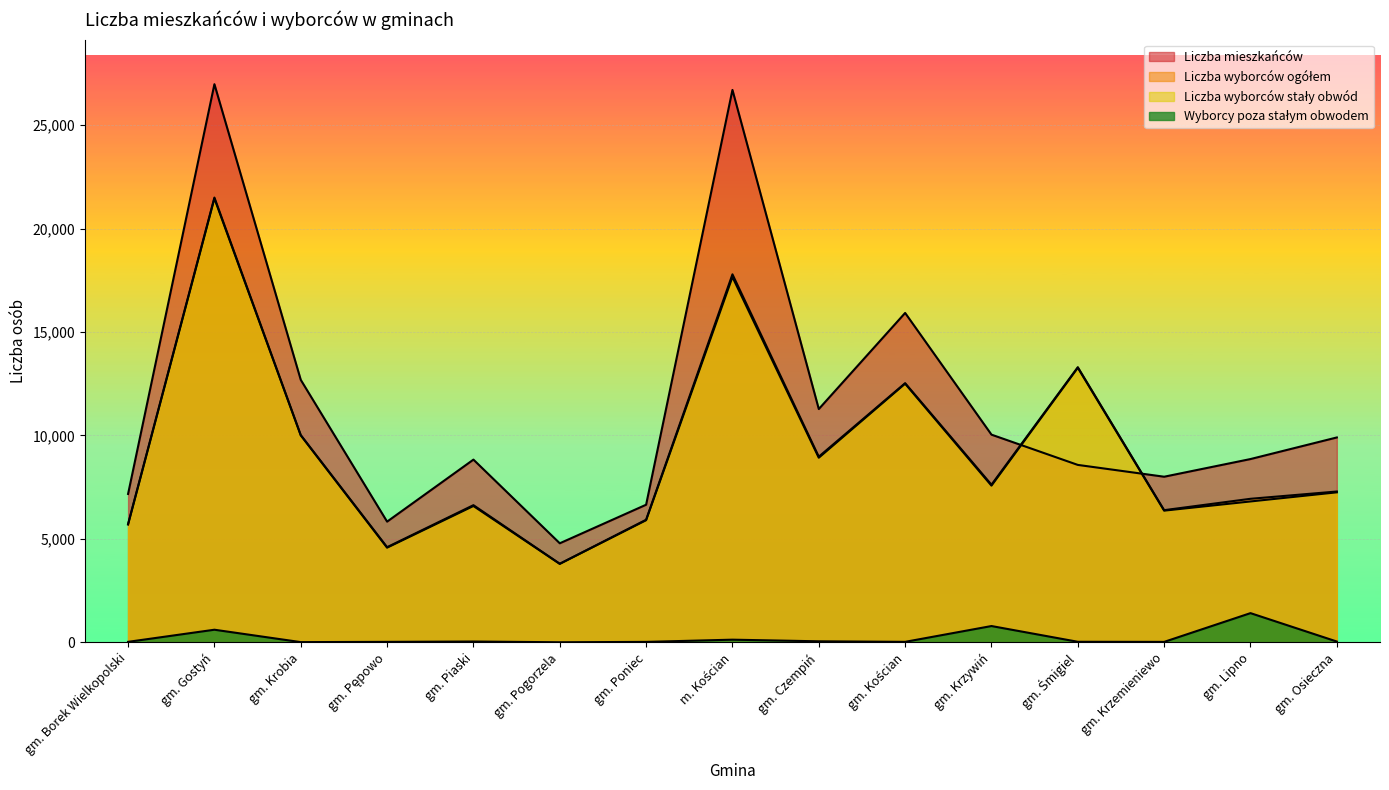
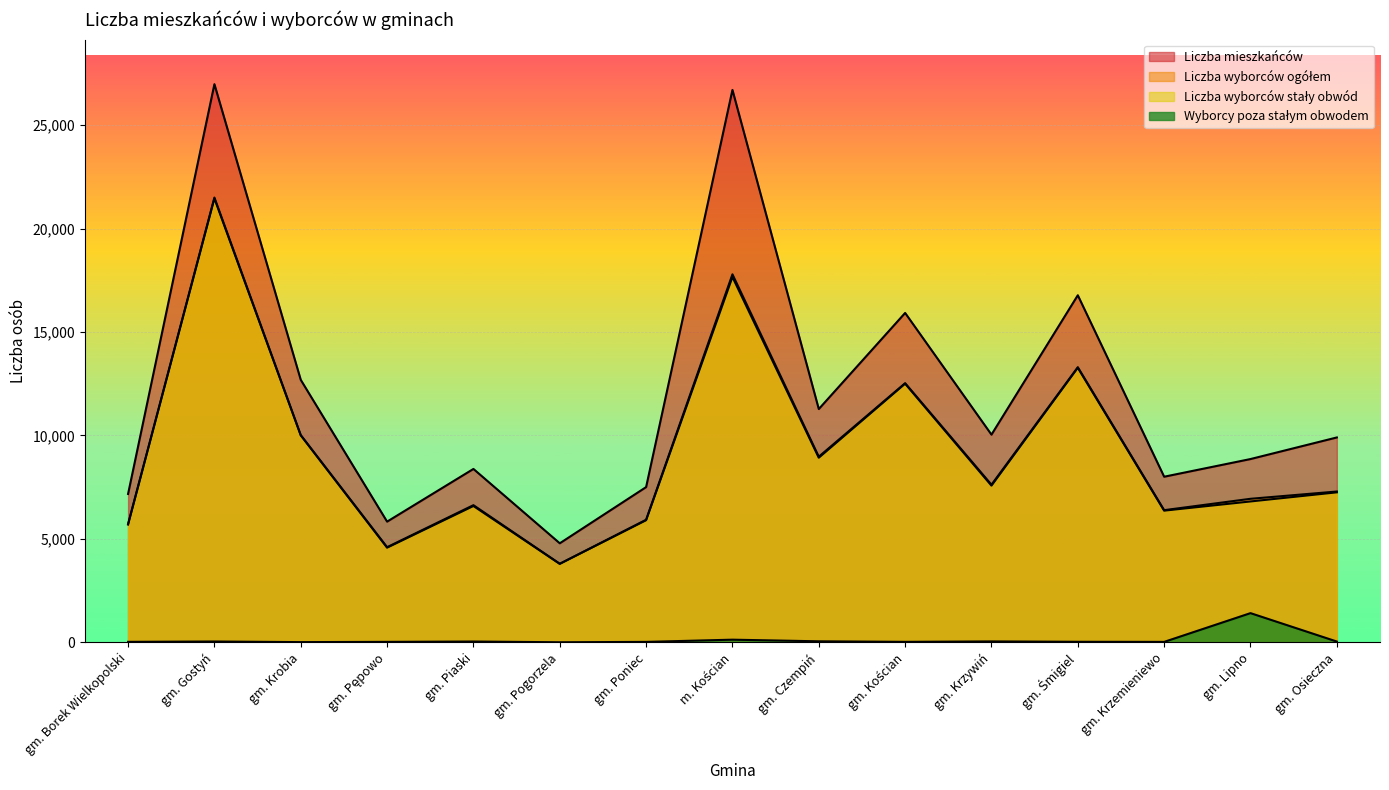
  {
    "Liczba mieszkańców": {
      "gm. Borek Wielkopolski": "7,200",
      "gm. Gostyń": "27,000",
      "gm. Krobia": "12,700",
      "gm. Pępowo": "5,800",
-     "gm. Piaski": "8,800",
+     "gm. Piaski": "8,400",
      "gm. Pogorzela": "4,800",
-     "gm. Poniec": "6,700",
+     "gm. Poniec": "7,500",
      "m. Kościan": "26,700",
      "gm. Czempiń": "11,300",
      "gm. Kościan": "15,900",
      "gm. Krzywiń": "10,000",
-     "gm. Śmigiel": "8,600",
+     "gm. Śmigiel": "16,800",
      "gm. Krzemieniewo": "8,000",
      "gm. Lipno": "8,900",
      "gm. Osieczna": "9,900"
    },
    "Wyborcy poza stałym obwodem": {
      "gm. Borek Wielkopolski": "0",
-     "gm. Gostyń": "600",
+     "gm. Gostyń": "0",
      "gm. Krobia": "0",
      "gm. Pępowo": "0",
      "gm. Piaski": "0",
      "gm. Pogorzela": "0",
      "gm. Poniec": "0",
      "m. Kościan": "100",
      "gm. Czempiń": "100",
      "gm. Kościan": "0",
-     "gm. Krzywiń": "800",
+     "gm. Krzywiń": "0",
      "gm. Śmigiel": "0",
      "gm. Krzemieniewo": "0",
      "gm. Lipno": "1,400",
      "gm. Osieczna": "0"
    }
  }
